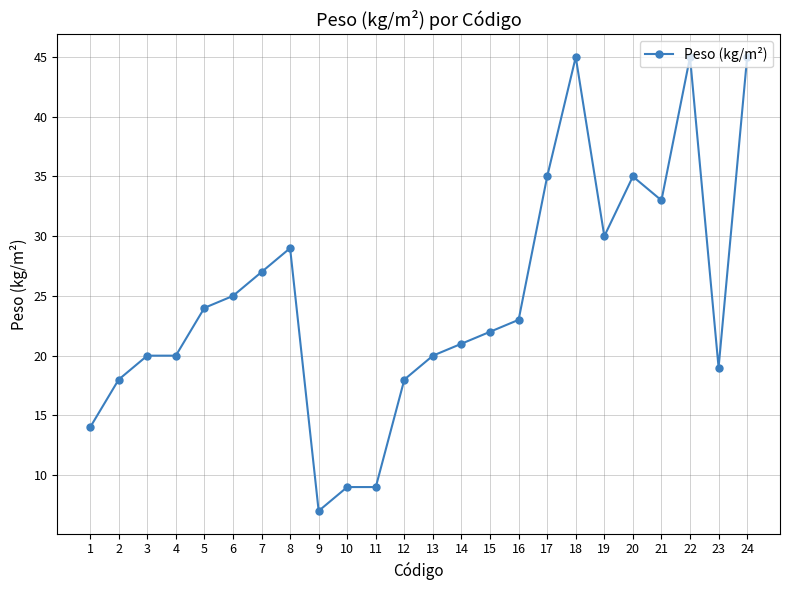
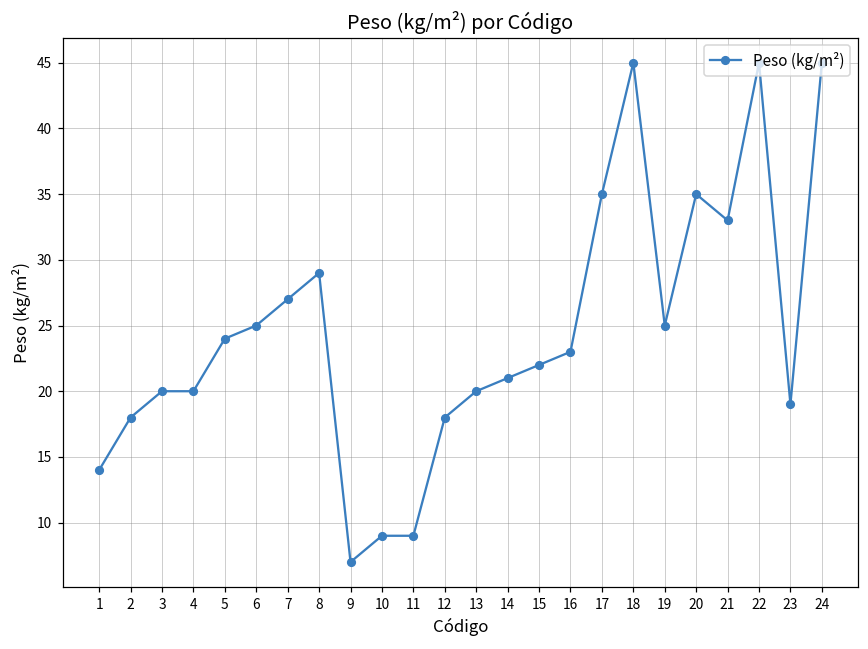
  {
    "1": 14,
    "2": 18,
    "3": 20,
    "4": 20,
    "5": 24,
    "6": 25,
    "7": 27,
    "8": 29,
    "9": 7,
    "10": 9,
    "11": 9,
    "12": 18,
    "13": 20,
    "14": 21,
    "15": 22,
    "16": 23,
    "17": 35,
    "18": 45,
-   "19": 30,
+   "19": 25,
    "20": 35,
    "21": 33,
    "23": 19
  }
